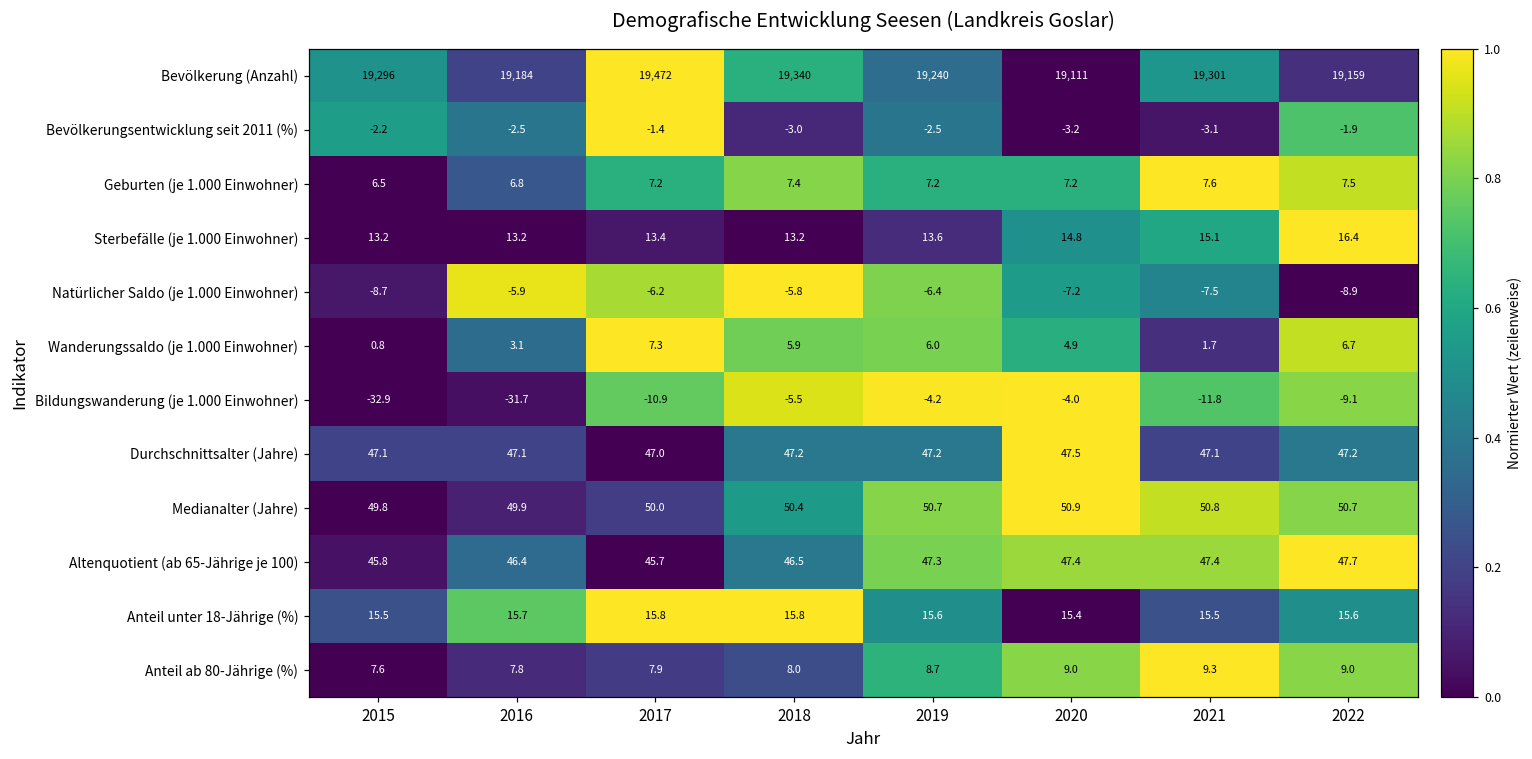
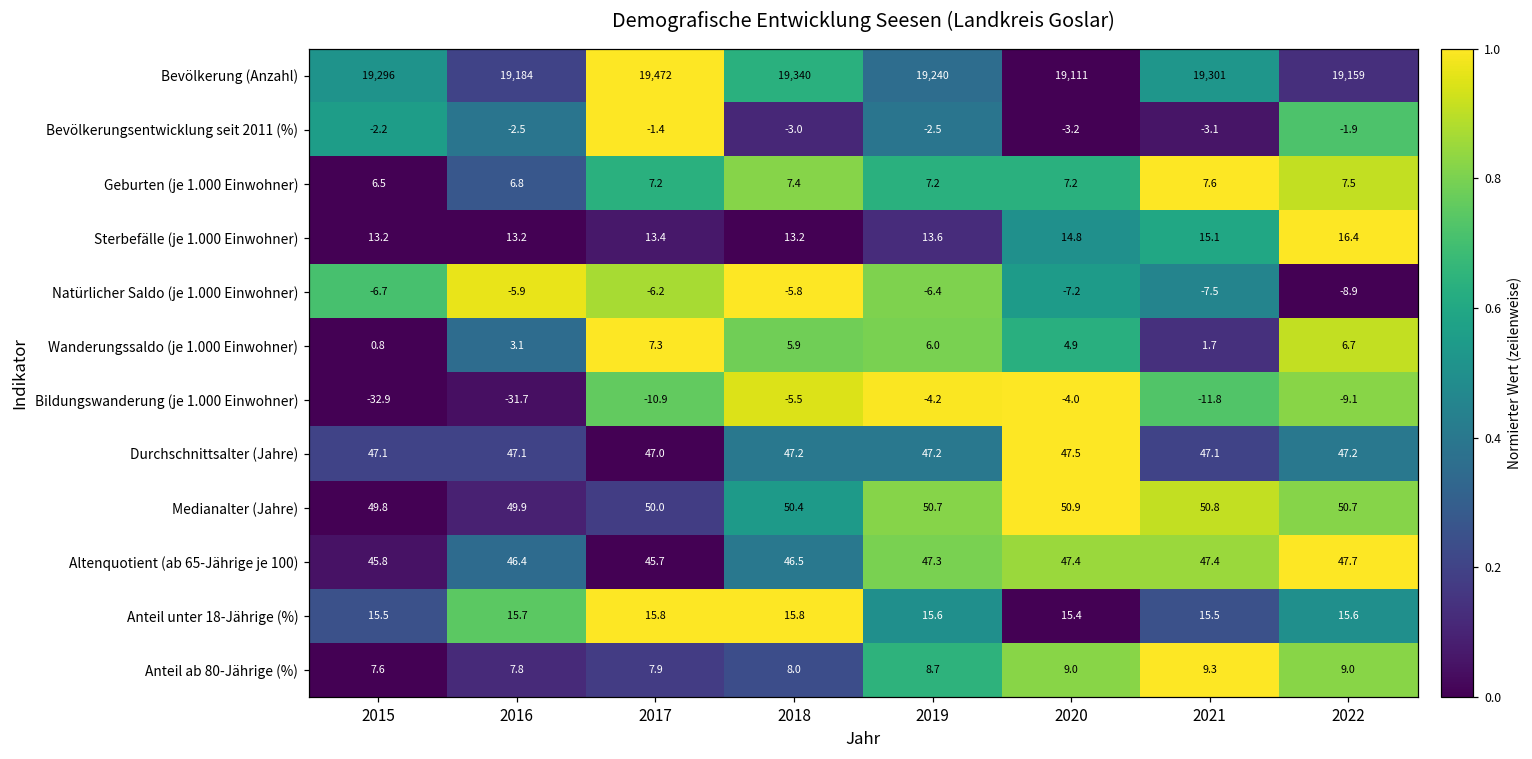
  {
    "Bevölkerung (Anzahl)": {
      "2015": "19,296",
      "2016": "19,184",
      "2017": "19,472",
      "2018": "19,340",
      "2019": "19,240",
      "2020": "19,111",
      "2021": "19,301",
      "2022": "19,159"
    },
    "Bevölkerungsentwicklung seit 2011 (%)": {
      "2015": "-2.2",
      "2016": "-2.5",
      "2017": "-1.4",
      "2018": "-3.0",
      "2019": "-2.5",
      "2020": "-3.2",
      "2021": "-3.1",
      "2022": "-1.9"
    },
    "Geburten (je 1.000 Einwohner)": {
      "2015": "6.5",
      "2016": "6.8",
      "2017": "7.2",
      "2018": "7.4",
      "2019": "7.2",
      "2020": "7.2",
      "2021": "7.6",
      "2022": "7.5"
    },
    "Sterbefälle (je 1.000 Einwohner)": {
      "2015": "13.2",
      "2016": "13.2",
      "2017": "13.4",
      "2018": "13.2",
      "2019": "13.6",
      "2020": "14.8",
      "2021": "15.1",
      "2022": "16.4"
    },
    "Natürlicher Saldo (je 1.000 Einwohner)": {
-     "2015": "-8.7",
+     "2015": "-6.7",
      "2016": "-5.9",
      "2017": "-6.2",
      "2018": "-5.8",
      "2019": "-6.4",
      "2020": "-7.2",
      "2021": "-7.5",
      "2022": "-8.9"
    },
    "Wanderungssaldo (je 1.000 Einwohner)": {
      "2015": "0.8",
      "2016": "3.1",
      "2017": "7.3",
      "2018": "5.9",
      "2019": "6.0",
      "2020": "4.9",
      "2021": "1.7",
      "2022": "6.7"
    },
    "Bildungswanderung (je 1.000 Einwohner)": {
      "2015": "-32.9",
      "2016": "-31.7",
      "2017": "-10.9",
      "2018": "-5.5",
      "2019": "-4.2",
      "2020": "-4.0",
      "2021": "-11.8",
      "2022": "-9.1"
    },
    "Durchschnittsalter (Jahre)": {
      "2015": "47.1",
      "2016": "47.1",
      "2017": "47.0",
      "2018": "47.2",
      "2019": "47.2",
      "2020": "47.5",
      "2021": "47.1",
      "2022": "47.2"
    },
    "Medianalter (Jahre)": {
      "2015": "49.8",
      "2016": "49.9",
      "2017": "50.0",
      "2018": "50.4",
      "2019": "50.7",
      "2020": "50.9",
      "2021": "50.8",
      "2022": "50.7"
    },
    "Altenquotient (ab 65-Jährige je 100)": {
      "2015": "45.8",
      "2016": "46.4",
      "2017": "45.7",
      "2018": "46.5",
      "2019": "47.3",
      "2020": "47.4",
      "2021": "47.4",
      "2022": "47.7"
    },
    "Anteil unter 18-Jährige (%)": {
      "2015": "15.5",
      "2016": "15.7",
      "2017": "15.8",
      "2018": "15.8",
      "2019": "15.6",
      "2020": "15.4",
      "2021": "15.5",
      "2022": "15.6"
    },
    "Anteil ab 80-Jährige (%)": {
      "2015": "7.6",
      "2016": "7.8",
      "2017": "7.9",
      "2018": "8.0",
      "2019": "8.7",
      "2020": "9.0",
      "2021": "9.3",
      "2022": "9.0"
    }
  }
